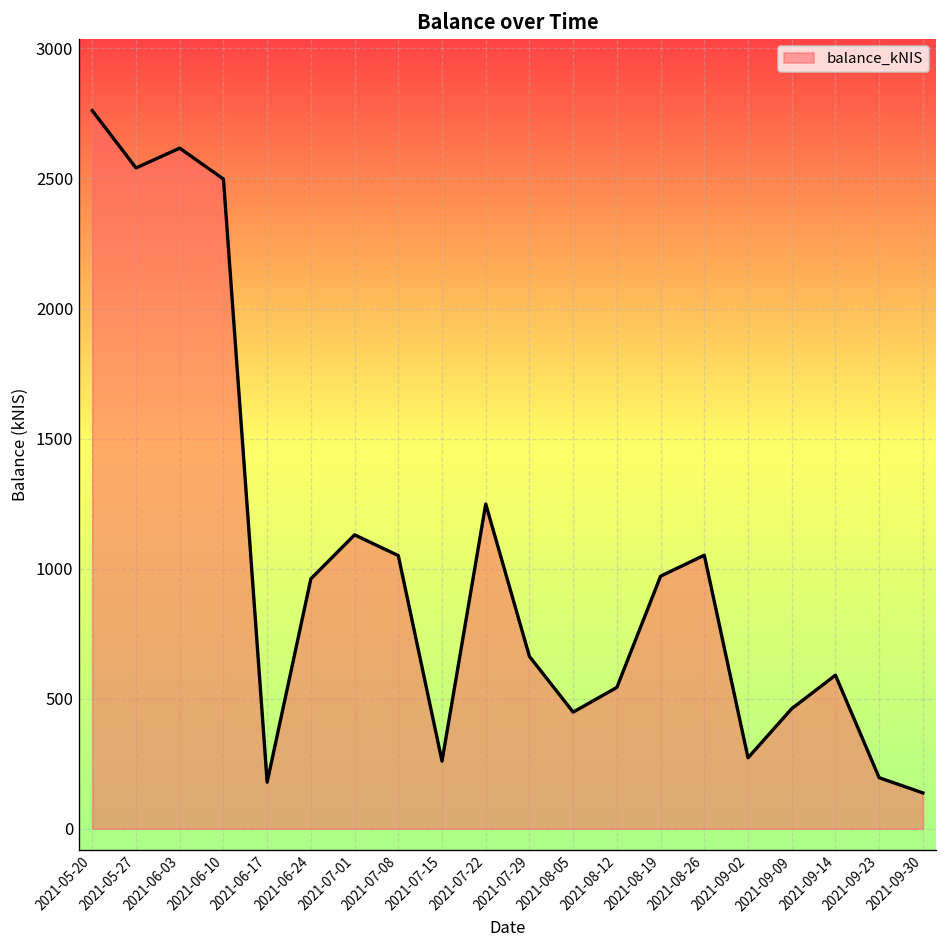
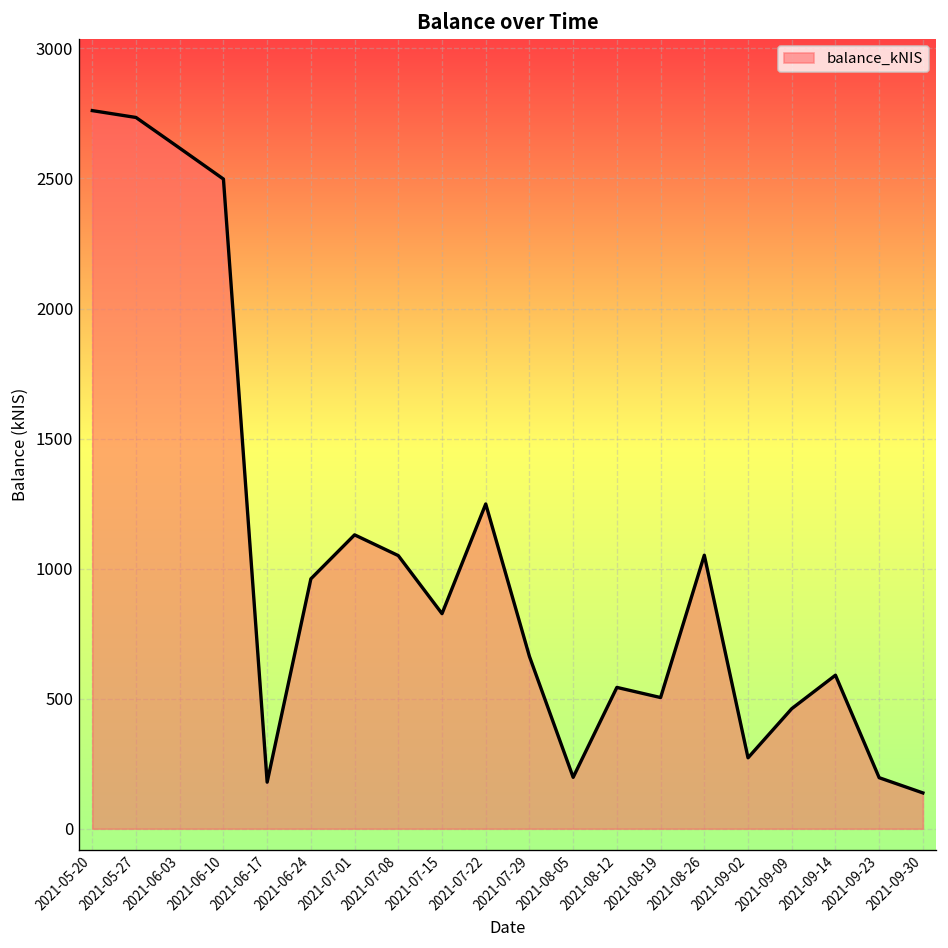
  {
    "2021-05-20": 2760,
-   "2021-05-27": 2540,
+   "2021-05-27": 2730,
    "2021-06-03": 2620,
    "2021-06-10": 2500,
    "2021-06-17": 180,
    "2021-06-24": 960,
    "2021-07-01": 1130,
    "2021-07-08": 1050,
-   "2021-07-15": 260,
+   "2021-07-15": 830,
    "2021-07-22": 1250,
    "2021-07-29": 660,
-   "2021-08-05": 450,
+   "2021-08-05": 200,
    "2021-08-12": 540,
-   "2021-08-19": 970,
+   "2021-08-19": 500,
    "2021-08-26": 1050,
    "2021-09-02": 270,
    "2021-09-09": 460,
    "2021-09-14": 590,
    "2021-09-23": 200,
    "2021-09-30": 140
  }
